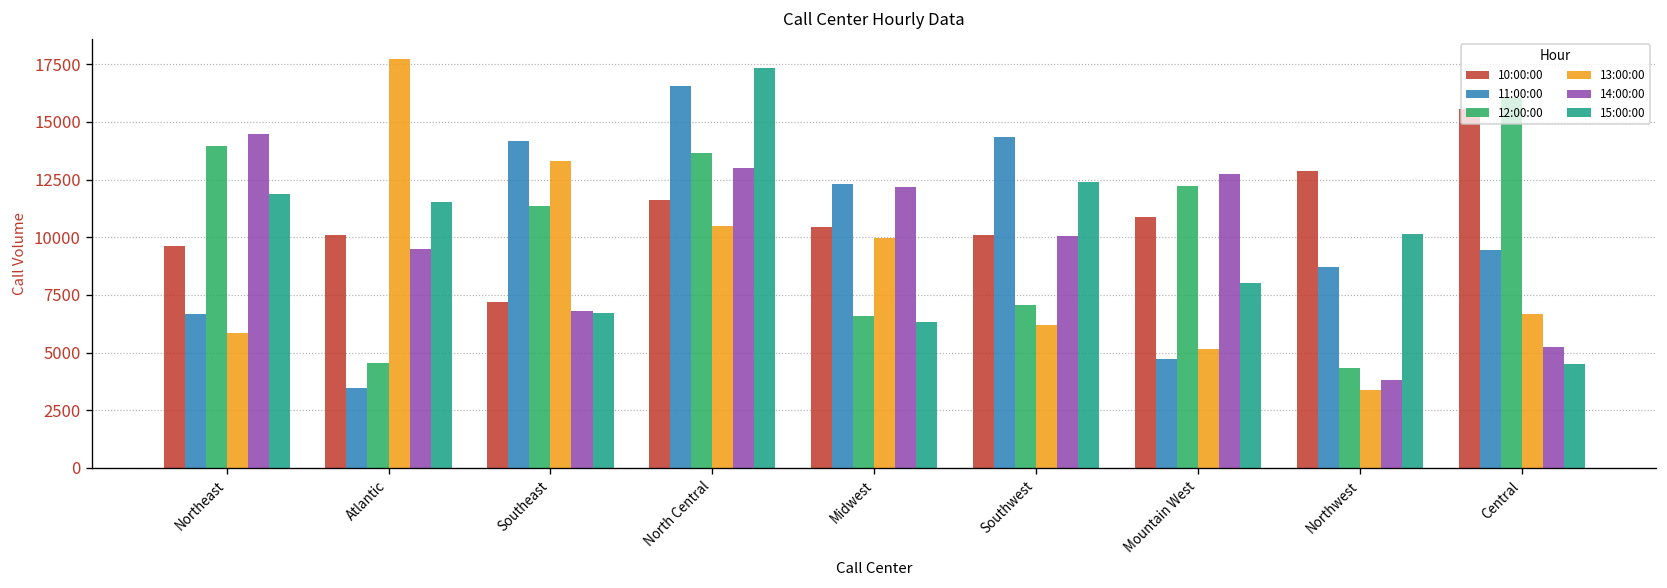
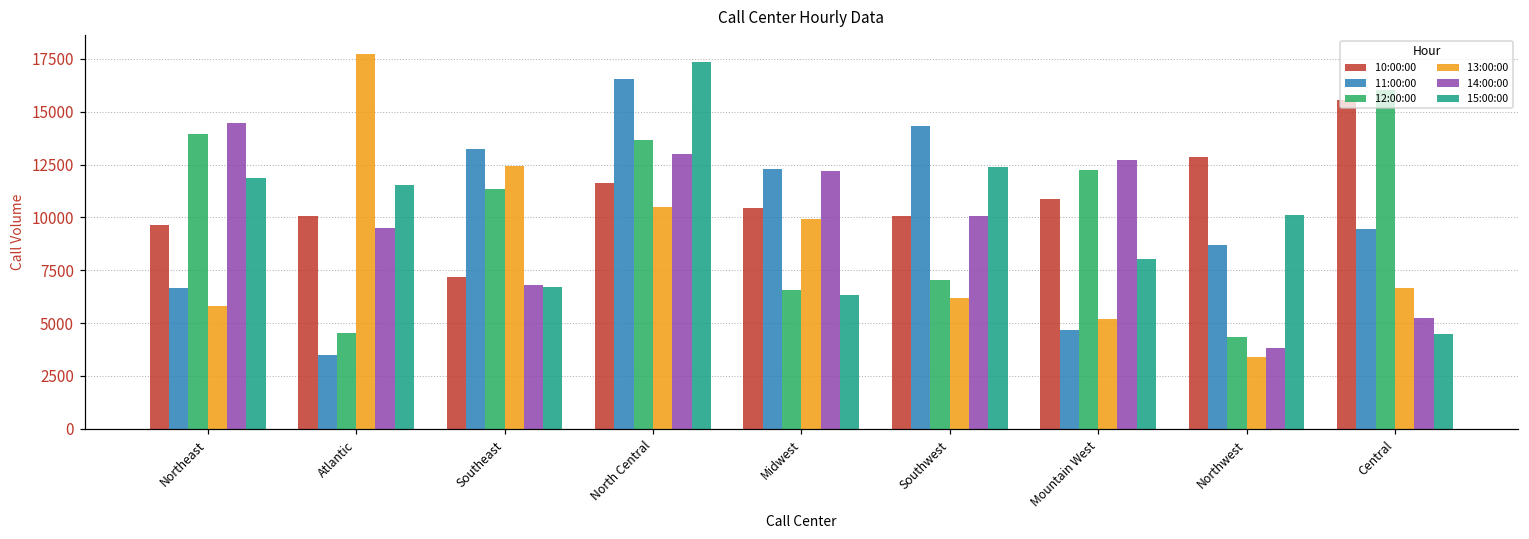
  {
    "10:00:00": {
      "Northeast": 9600,
      "Atlantic": 10100,
      "Southeast": 7200,
      "North Central": 11600,
      "Midwest": 10400,
      "Southwest": 10100,
      "Mountain West": 10900,
      "Northwest": 12900
    },
    "11:00:00": {
      "Northeast": 6700,
      "Atlantic": 3500,
-     "Southeast": 14200,
+     "Southeast": 13300,
      "North Central": 16600,
      "Midwest": 12300,
      "Southwest": 14300,
      "Mountain West": 4700,
      "Northwest": 8700,
      "Central": 9500
    },
    "13:00:00": {
      "Northeast": 5800,
      "Atlantic": 17700,
-     "Southeast": 13300,
+     "Southeast": 12400,
      "North Central": 10500,
      "Midwest": 10000,
      "Southwest": 6200,
      "Mountain West": 5200,
      "Northwest": 3400,
      "Central": 6700
    },
    "14:00:00": {
      "Northeast": 14500,
      "Atlantic": 9500,
      "Southeast": 6800,
      "North Central": 13000,
      "Midwest": 12200,
      "Southwest": 10100,
      "Mountain West": 12700,
      "Northwest": 3800,
      "Central": 5300
    }
  }
